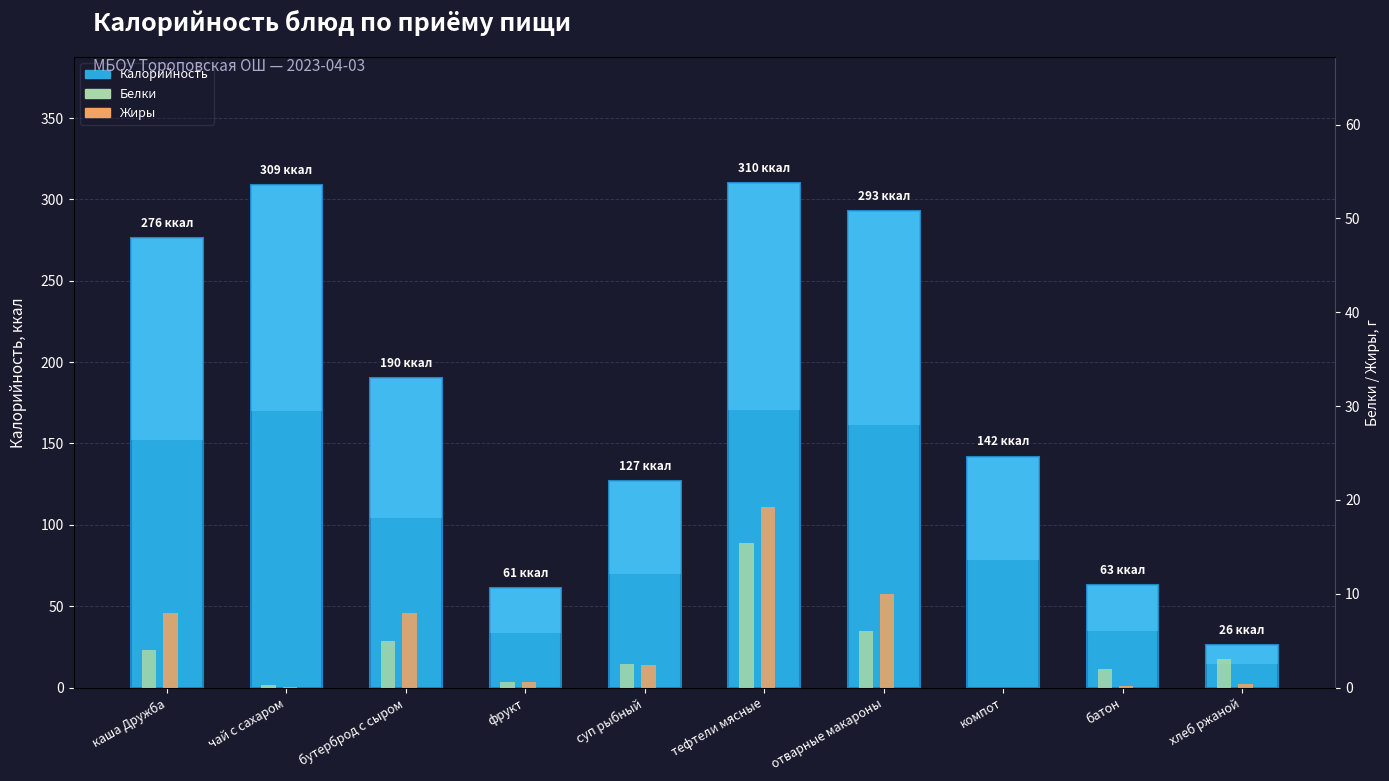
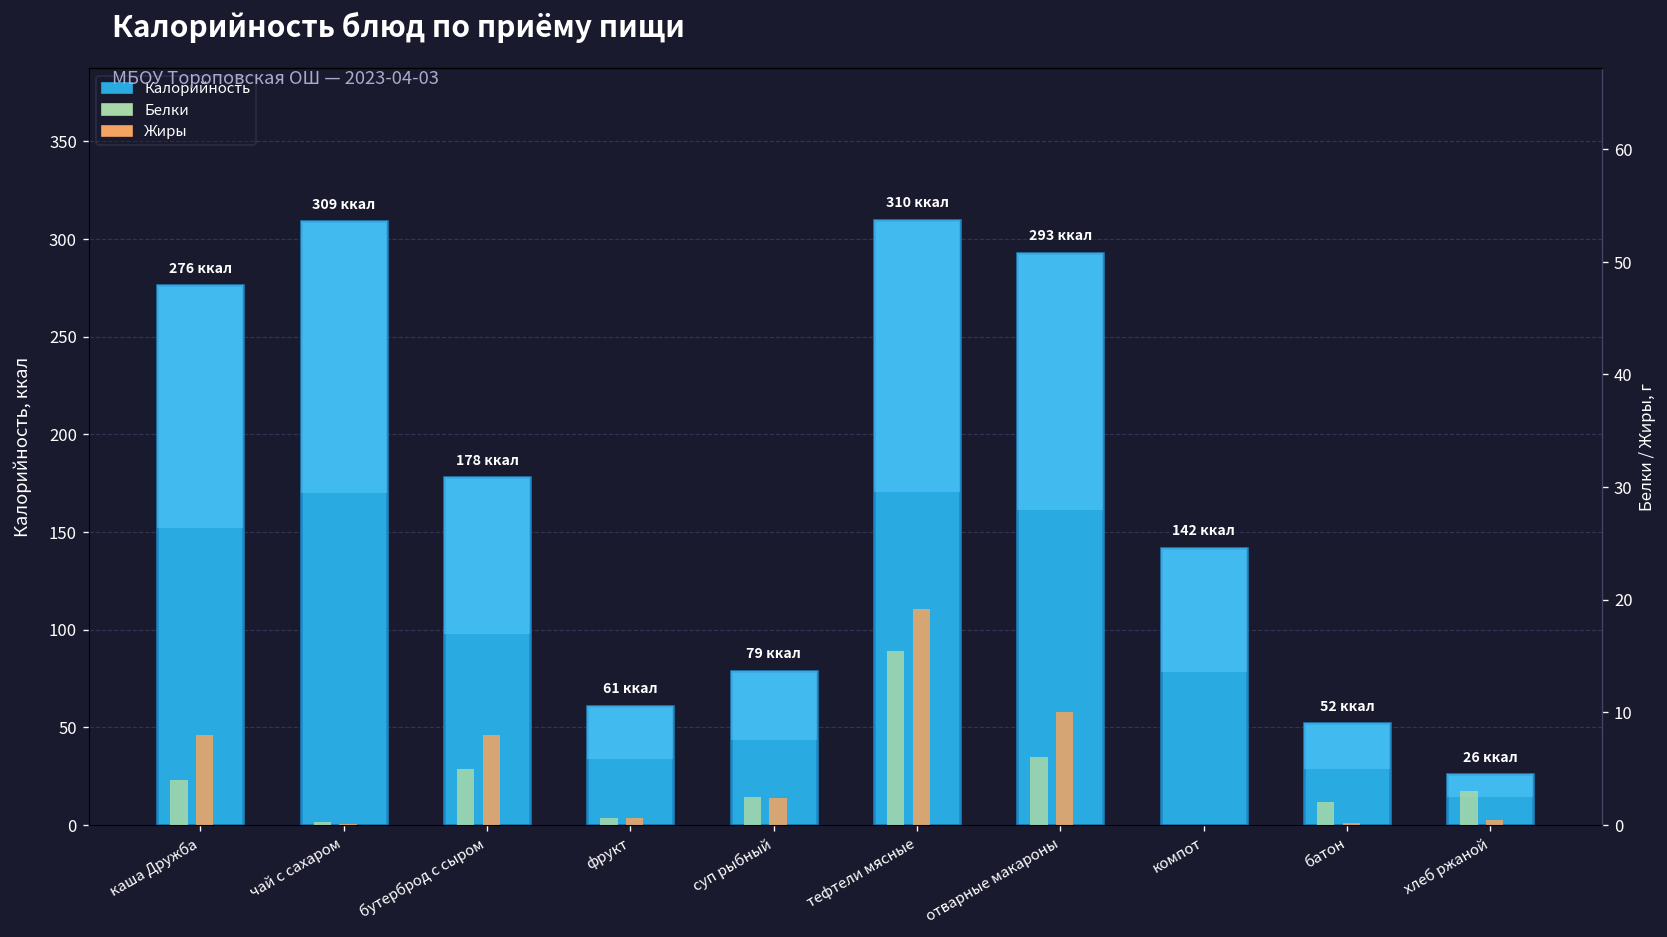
  {
    "Калорийность": {
-     "бутерброд с сыром": 190,
-     "суп рыбный": 127,
-     "батон": 63
+     "бутерброд с сыром": 178,
+     "суп рыбный": 79,
+     "батон": 52
    }
  }
